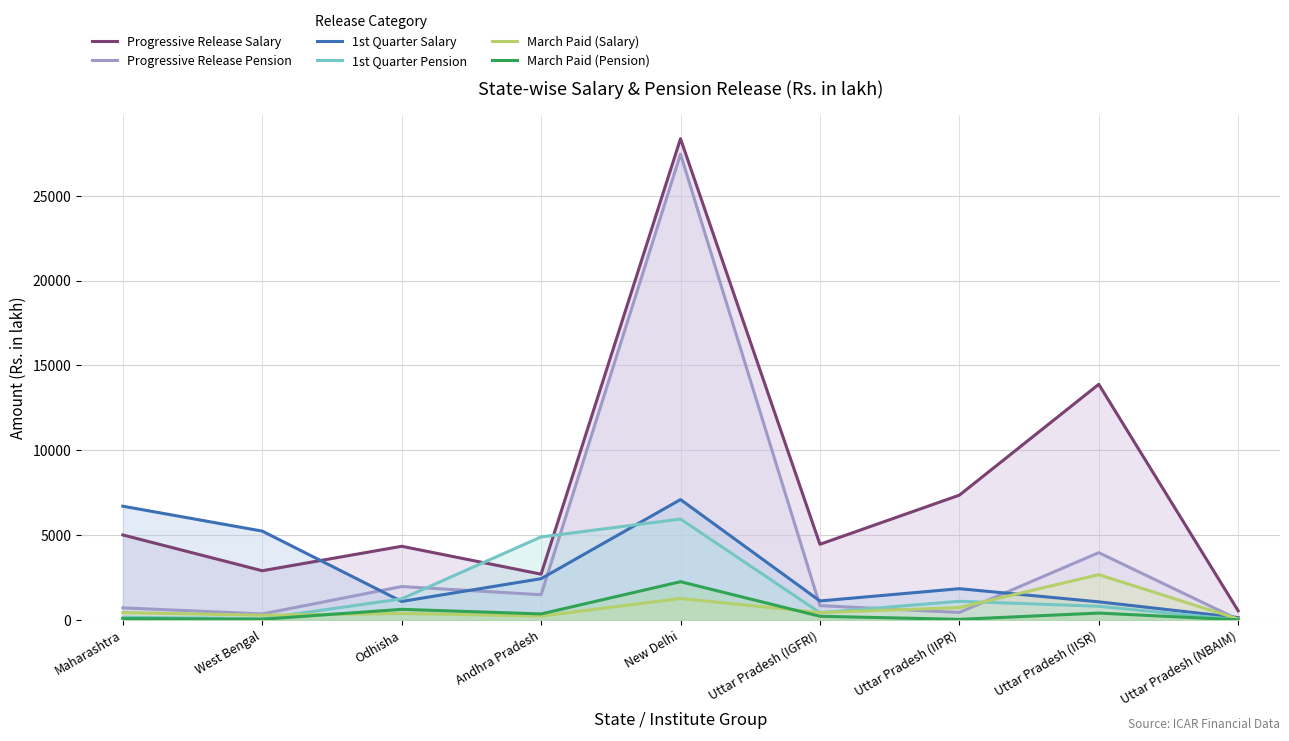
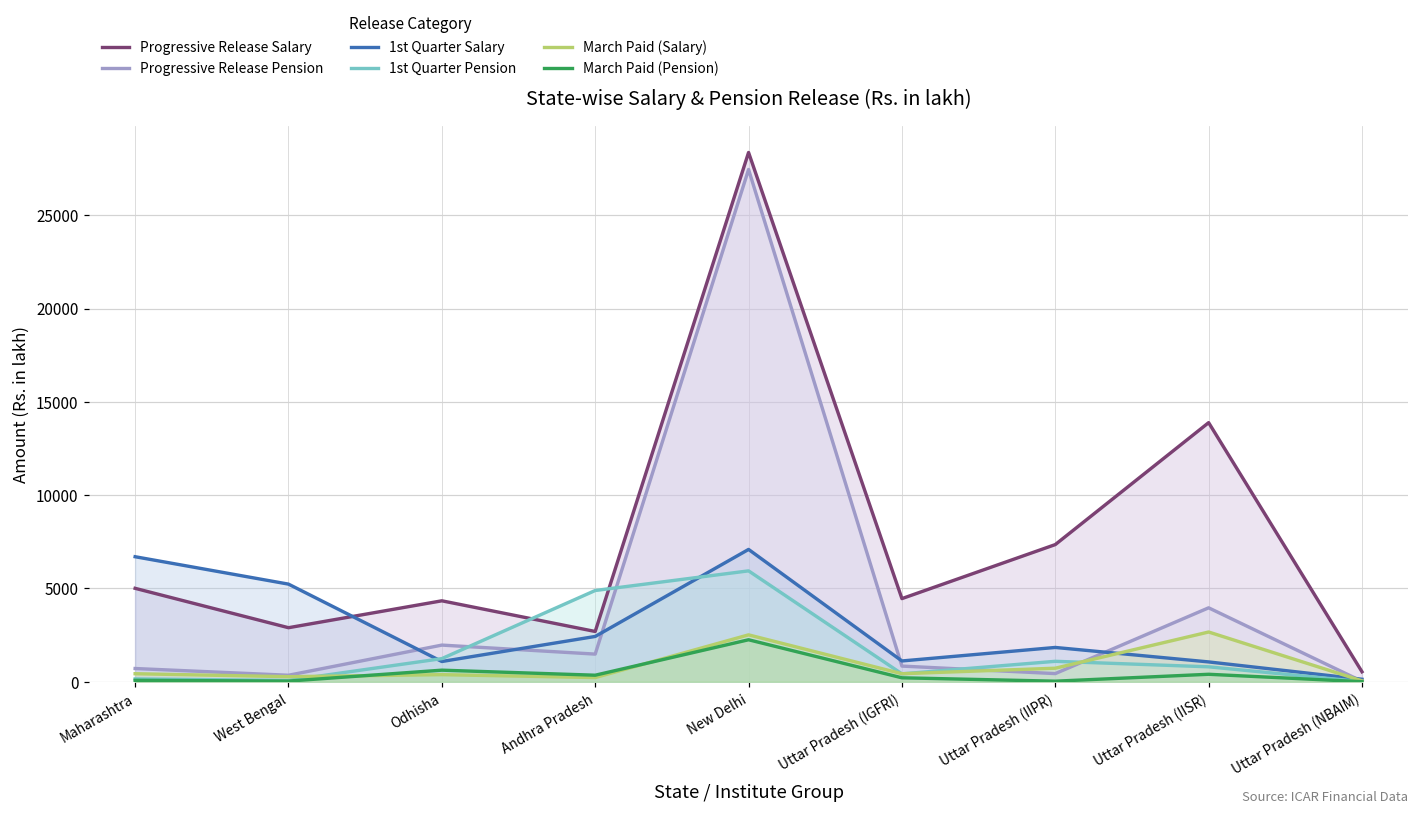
  {
    "Progressive Release Salary": {
      "Maharashtra": 5000,
      "West Bengal": 2900,
      "Odhisha": 4300,
      "Andhra Pradesh": 2700,
      "New Delhi": 28400,
      "Uttar Pradesh (IGFRI)": 4500,
      "Uttar Pradesh (IIPR)": 7400,
      "Uttar Pradesh (IISR)": 13900,
      "Uttar Pradesh (NBAIM)": 500
    },
    "Progressive Release Pension": {
      "Maharashtra": 700,
      "Odhisha": 2000,
      "Andhra Pradesh": 1500,
      "New Delhi": 27500,
      "Uttar Pradesh (IGFRI)": 800,
      "Uttar Pradesh (IIPR)": 400,
      "Uttar Pradesh (IISR)": 4000
    },
    "1st Quarter Salary": {
      "Maharashtra": 6700,
      "West Bengal": 5200,
      "Odhisha": 1100,
      "Andhra Pradesh": 2400,
      "New Delhi": 7100,
      "Uttar Pradesh (IGFRI)": 1100,
      "Uttar Pradesh (IIPR)": 1800,
      "Uttar Pradesh (IISR)": 1100
    },
    "1st Quarter Pension": {
      "Odhisha": 1200,
      "Andhra Pradesh": 4900,
      "New Delhi": 5900,
      "Uttar Pradesh (IIPR)": 1100,
      "Uttar Pradesh (IISR)": 800
    },
    "March Paid (Salary)": {
      "Maharashtra": 400,
      "Odhisha": 400,
-     "New Delhi": 1300,
+     "New Delhi": 2500,
      "Uttar Pradesh (IIPR)": 700,
      "Uttar Pradesh (IISR)": 2700
    },
    "March Paid (Pension)": {
      "Odhisha": 600,
      "New Delhi": 2300,
      "Uttar Pradesh (IGFRI)": 200,
      "Uttar Pradesh (IIPR)": 0,
      "Uttar Pradesh (IISR)": 400
    }
  }
